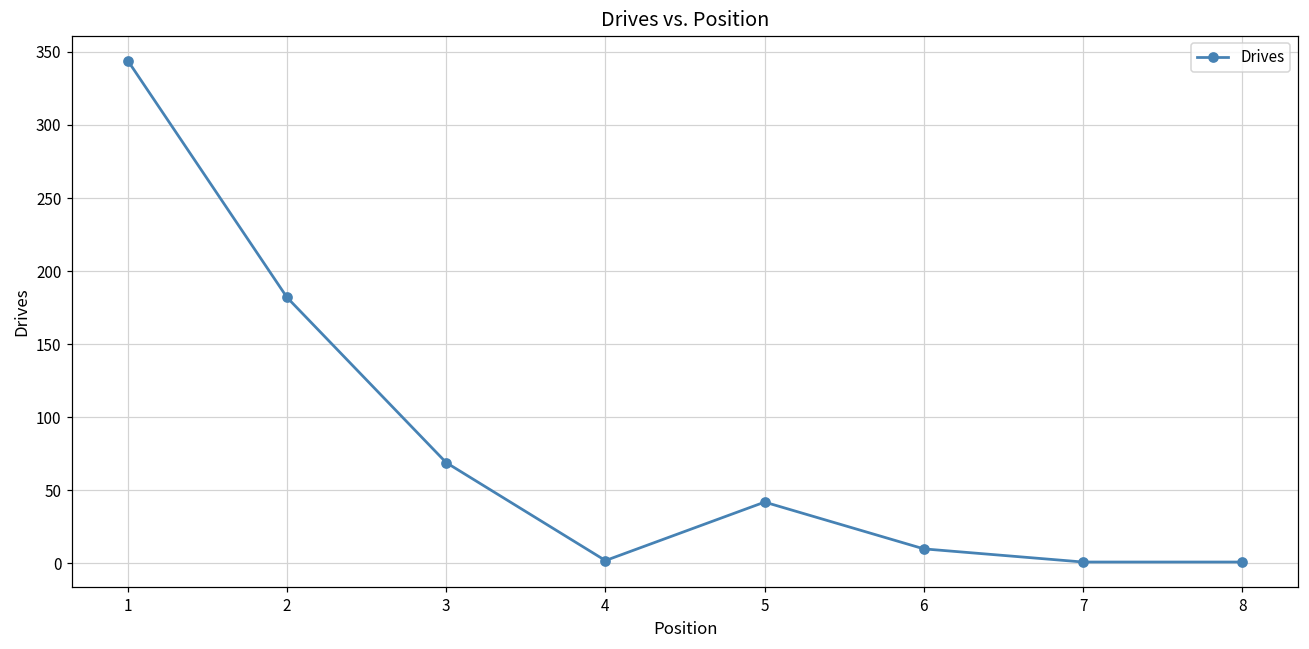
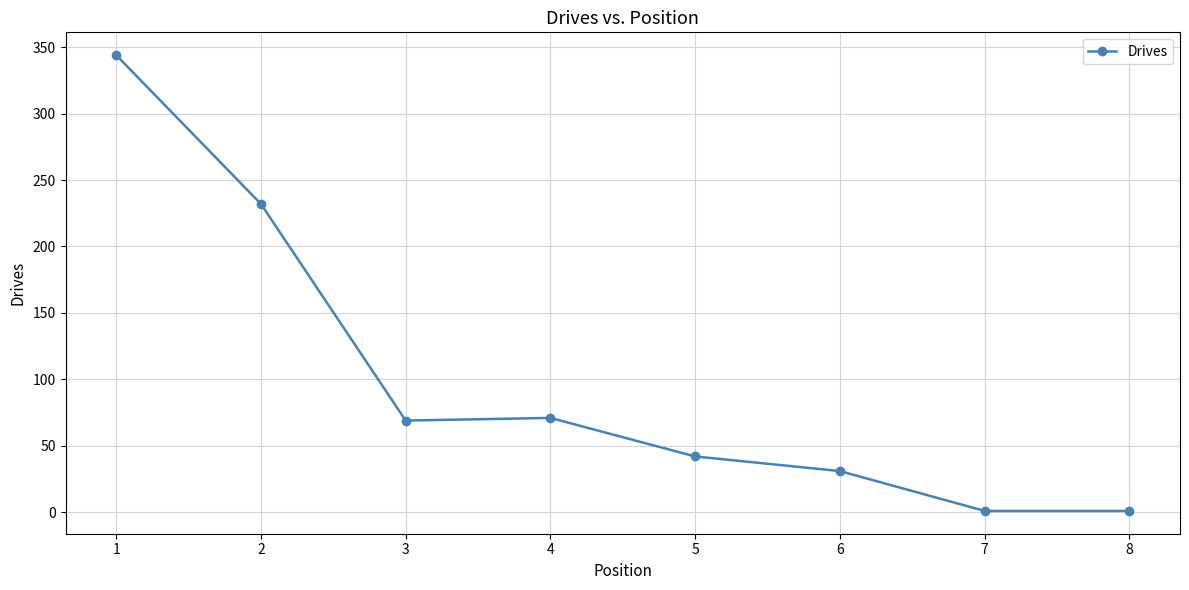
  {
    "1": 344,
-   "2": 182,
+   "2": 232,
    "3": 69,
-   "4": 2,
+   "4": 71,
    "5": 42,
-   "6": 10,
+   "6": 31,
    "7": 1,
    "8": 1
  }
